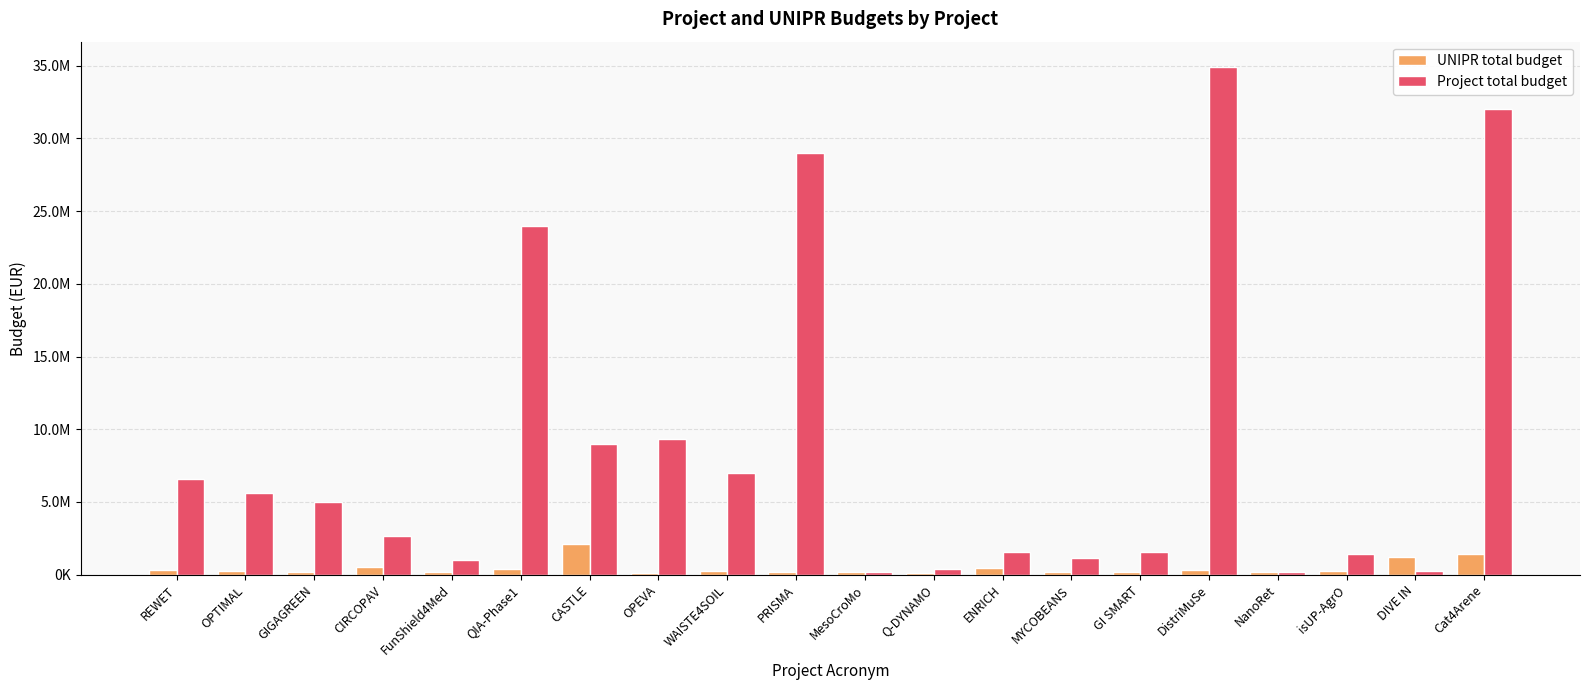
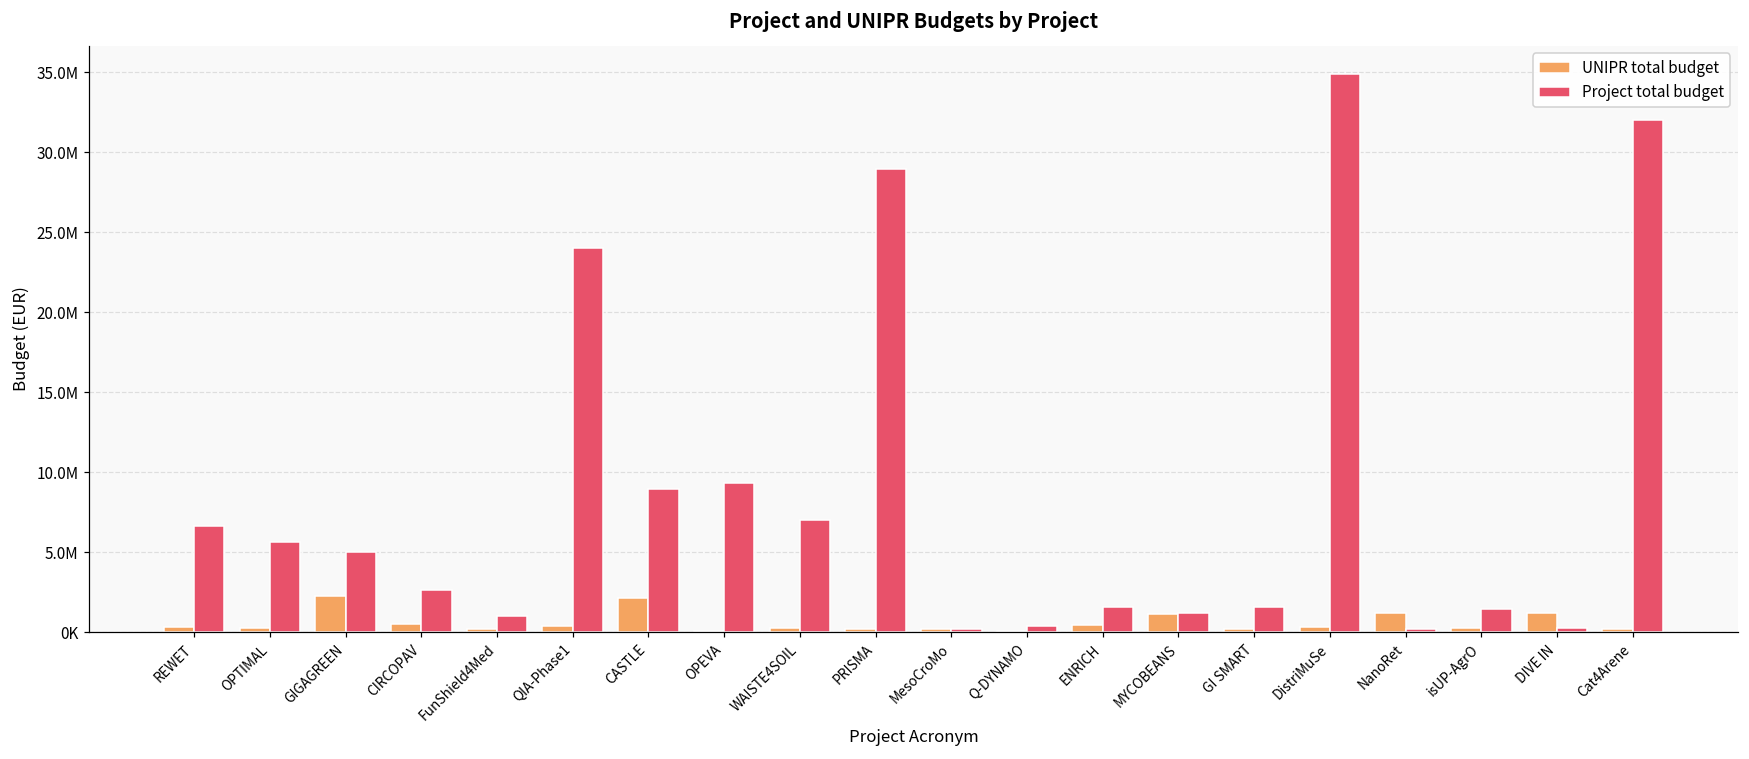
  {
    "UNIPR total budget": {
      "REWET": 300000,
      "OPTIMAL": 300000,
-     "GIGAGREEN": 200000,
+     "GIGAGREEN": 2200000,
      "CIRCOPAV": 500000,
      "QIA-Phase1": 400000,
      "CASTLE": 2100000,
      "WAISTE4SOIL": 300000,
      "PRISMA": 200000,
      "MesoCroMo": 200000,
      "ENRICH": 500000,
-     "MYCOBEANS": 200000,
+     "MYCOBEANS": 1100000,
      "GI SMART": 200000,
      "DistriMuSe": 300000,
-     "NanoRet": 200000,
+     "NanoRet": 1200000,
      "isUP-AgrO": 300000,
      "DIVE IN": 1200000,
-     "Cat4Arene": 1400000
+     "Cat4Arene": 200000
    },
    "Project total budget": {
      "REWET": 6600000,
      "OPTIMAL": 5600000,
      "GIGAGREEN": 5000000,
      "CIRCOPAV": 2700000,
      "FunShield4Med": 1000000,
      "QIA-Phase1": 24000000,
      "CASTLE": 9000000,
      "OPEVA": 9300000,
      "WAISTE4SOIL": 7000000,
      "PRISMA": 29000000,
      "MesoCroMo": 200000,
      "Q-DYNAMO": 400000,
      "ENRICH": 1500000,
      "MYCOBEANS": 1200000,
      "GI SMART": 1600000,
      "DistriMuSe": 34900000,
      "NanoRet": 200000,
      "isUP-AgrO": 1400000,
      "DIVE IN": 300000,
      "Cat4Arene": 32000000
    }
  }
